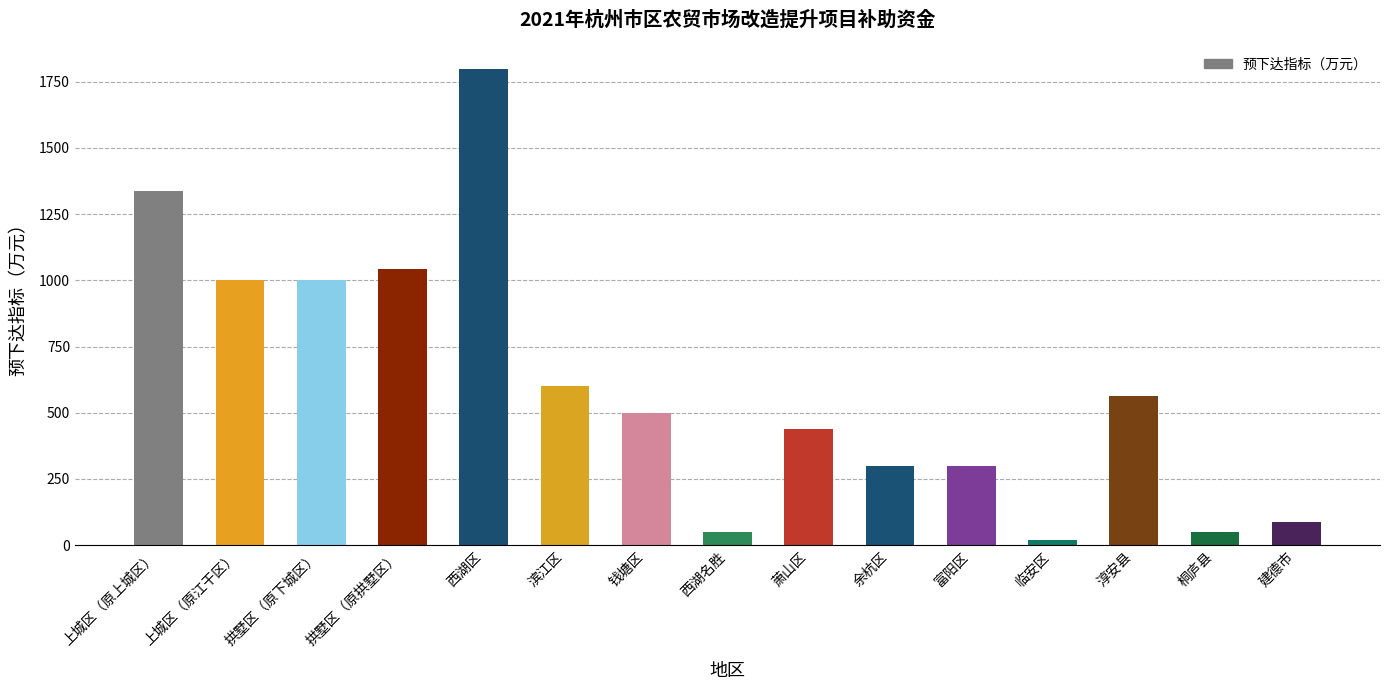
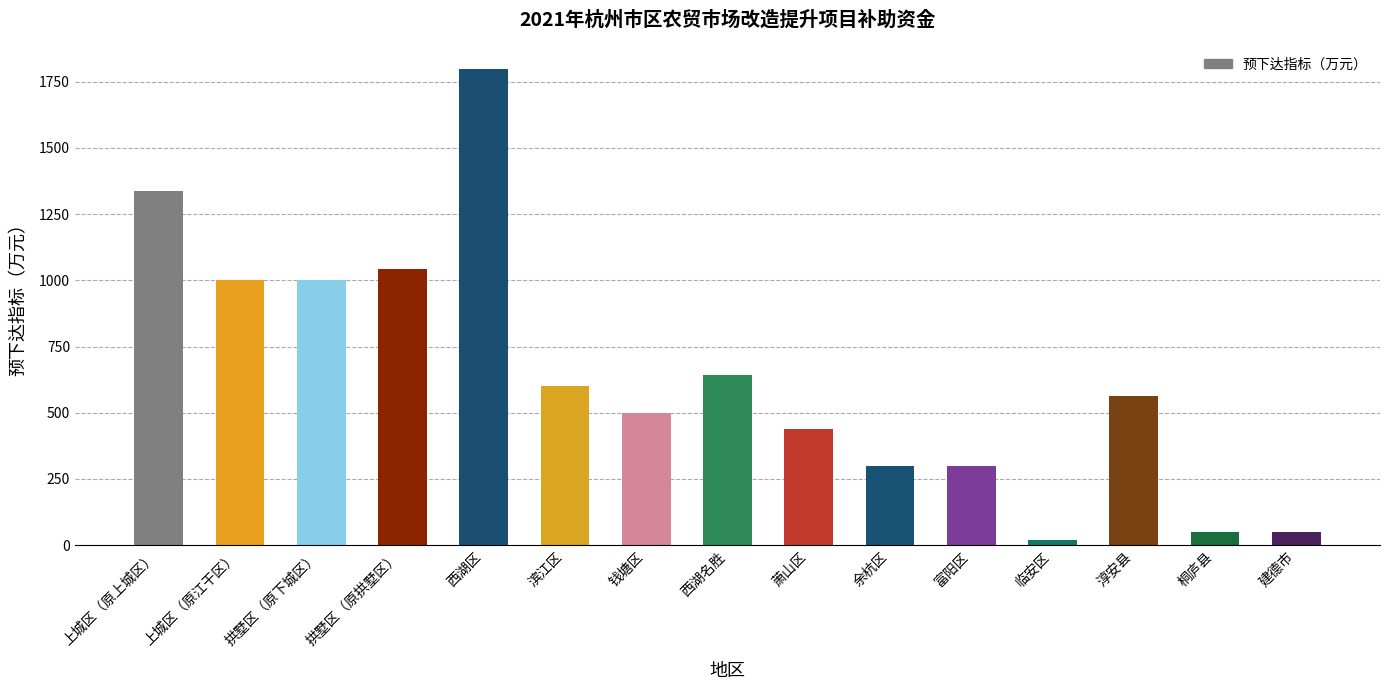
  {
    "上城区（原上城区）": 1340,
    "上城区（原江干区）": 1000,
    "拱墅区（原下城区）": 1000,
    "拱墅区（原拱墅区）": 1040,
    "西湖区": 1800,
    "滨江区": 600,
    "钱塘区": 500,
-   "西湖名胜": 50,
+   "西湖名胜": 640,
    "萧山区": 440,
    "余杭区": 300,
    "富阳区": 300,
    "临安区": 20,
    "淳安县": 560,
    "桐庐县": 50,
-   "建德市": 90
+   "建德市": 50
  }
